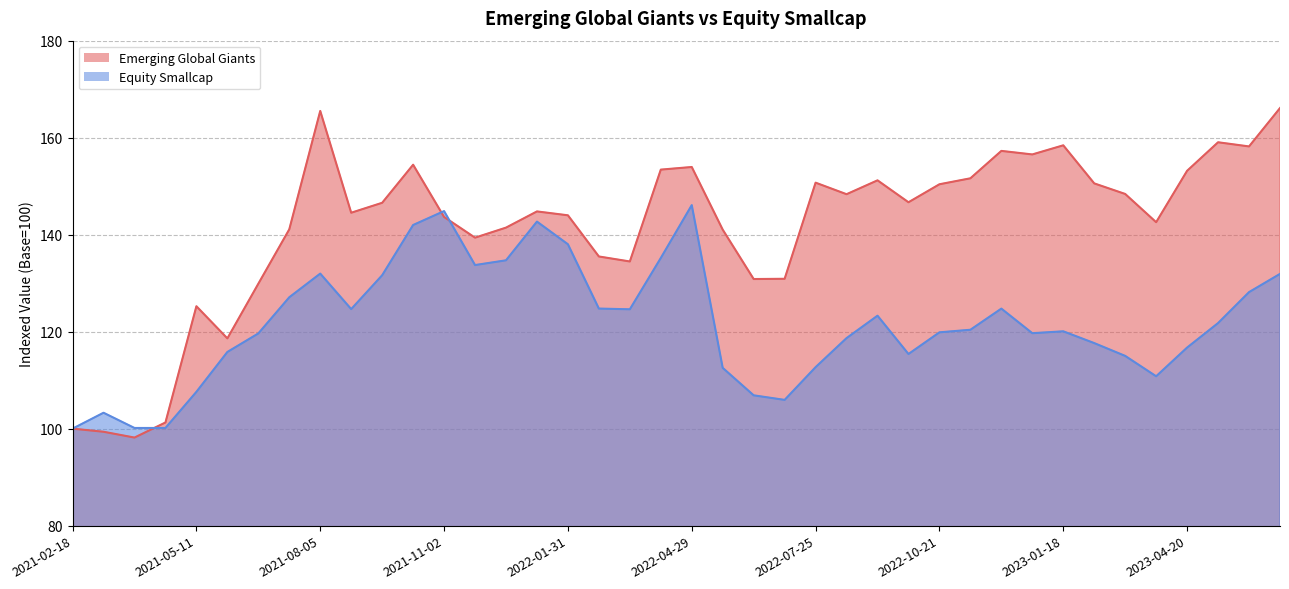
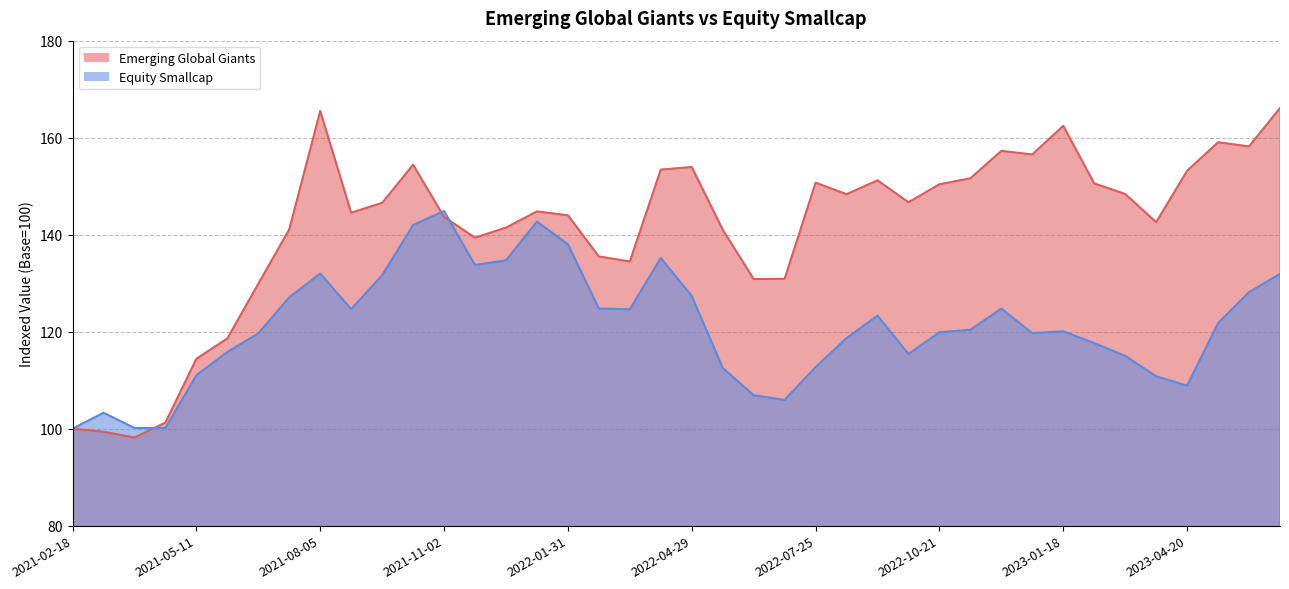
  {
    "Emerging Global Giants": {
-     "2021-05-11": 125,
+     "2021-05-11": 114,
      "2021-08-05": 166,
      "2021-11-02": 144,
      "2022-01-31": 144,
      "2022-04-29": 154,
      "2022-07-25": 151,
      "2022-10-21": 150,
-     "2023-01-18": 158,
+     "2023-01-18": 162,
      "2023-04-20": 153
    },
    "Equity Smallcap": {
-     "2021-05-11": 108,
+     "2021-05-11": 111,
      "2021-08-05": 132,
      "2021-11-02": 145,
      "2022-01-31": 138,
-     "2022-04-29": 146,
+     "2022-04-29": 127,
      "2022-07-25": 113,
      "2022-10-21": 120,
      "2023-01-18": 120,
-     "2023-04-20": 117
+     "2023-04-20": 109
    }
  }
